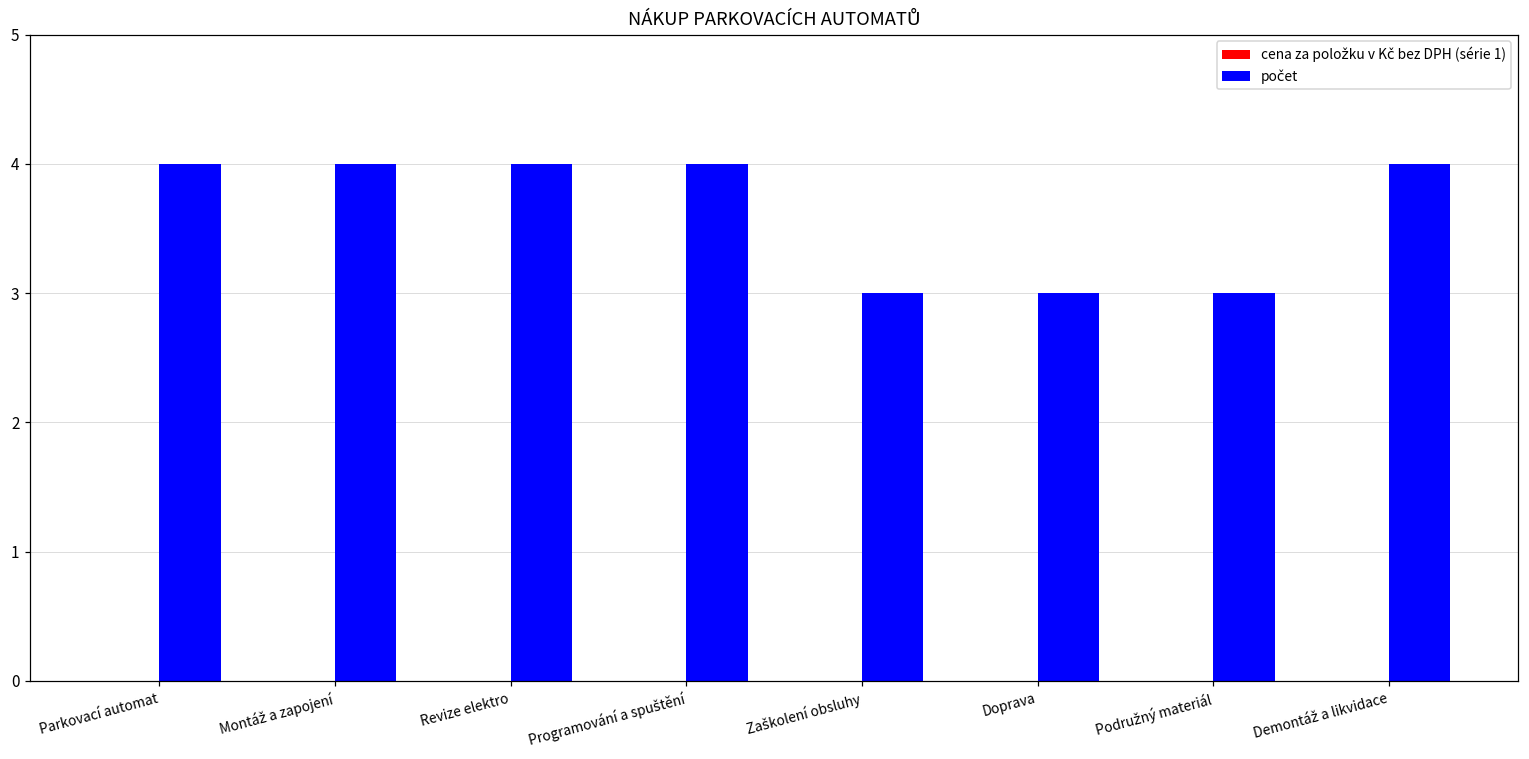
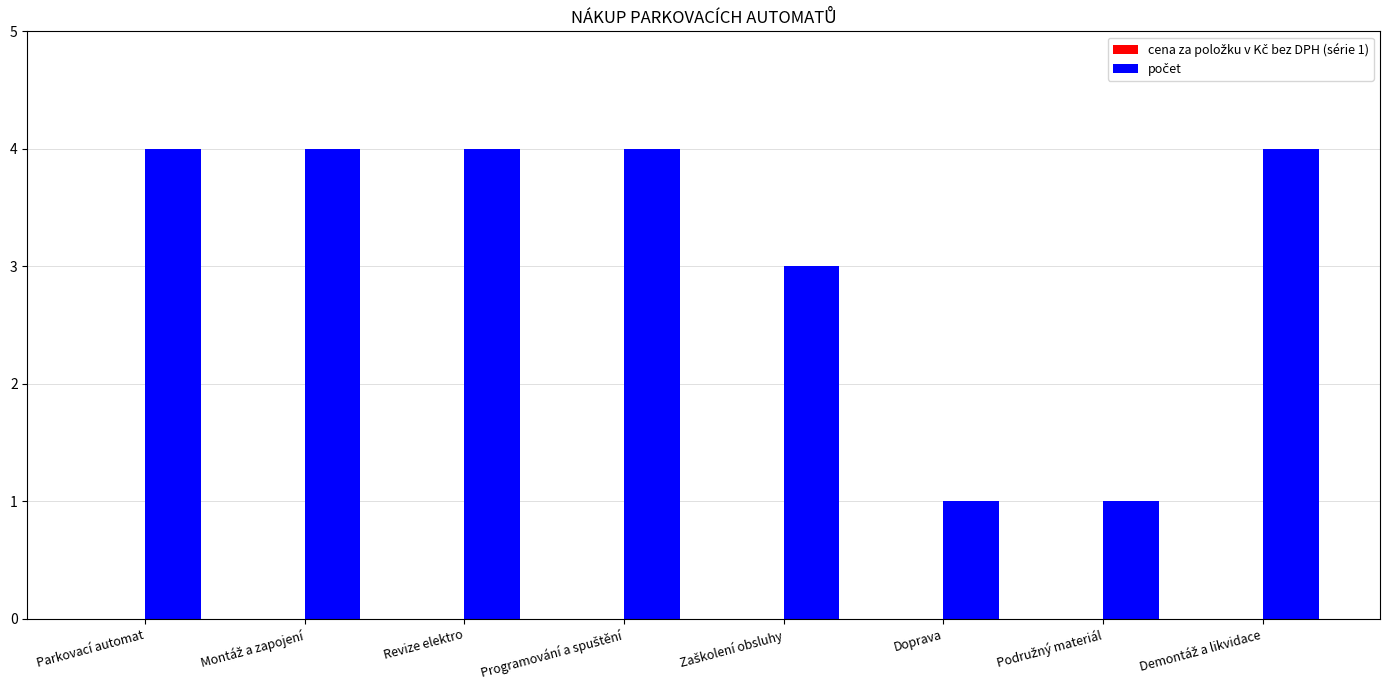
  {
    "cena za položku v Kč bez DPH (série 1)": {
      "Parkovací automat": 0,
      "Montáž a zapojení": 0,
      "Revize elektro": 0,
      "Programování a spuštění": 0,
      "Zaškolení obsluhy": 0,
      "Doprava": 0,
      "Podružný materiál": 0,
      "Demontáž a likvidace": 0
    },
    "počet": {
      "Parkovací automat": 4,
      "Montáž a zapojení": 4,
      "Revize elektro": 4,
      "Programování a spuštění": 4,
      "Zaškolení obsluhy": 3,
-     "Doprava": 3,
-     "Podružný materiál": 3,
+     "Doprava": 1,
+     "Podružný materiál": 1,
      "Demontáž a likvidace": 4
    }
  }
